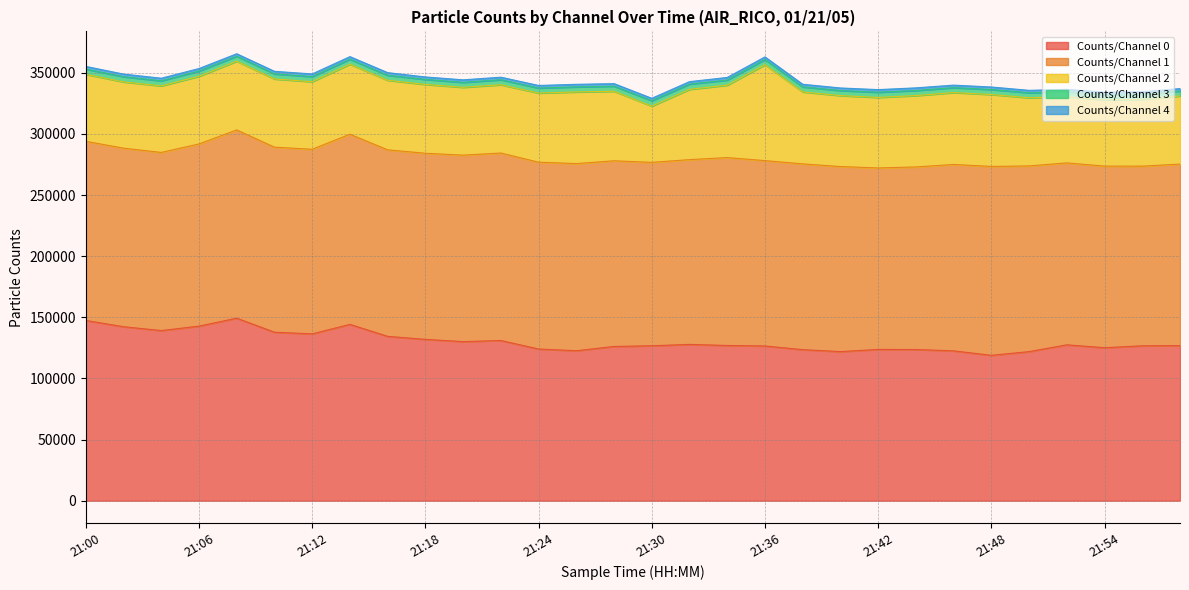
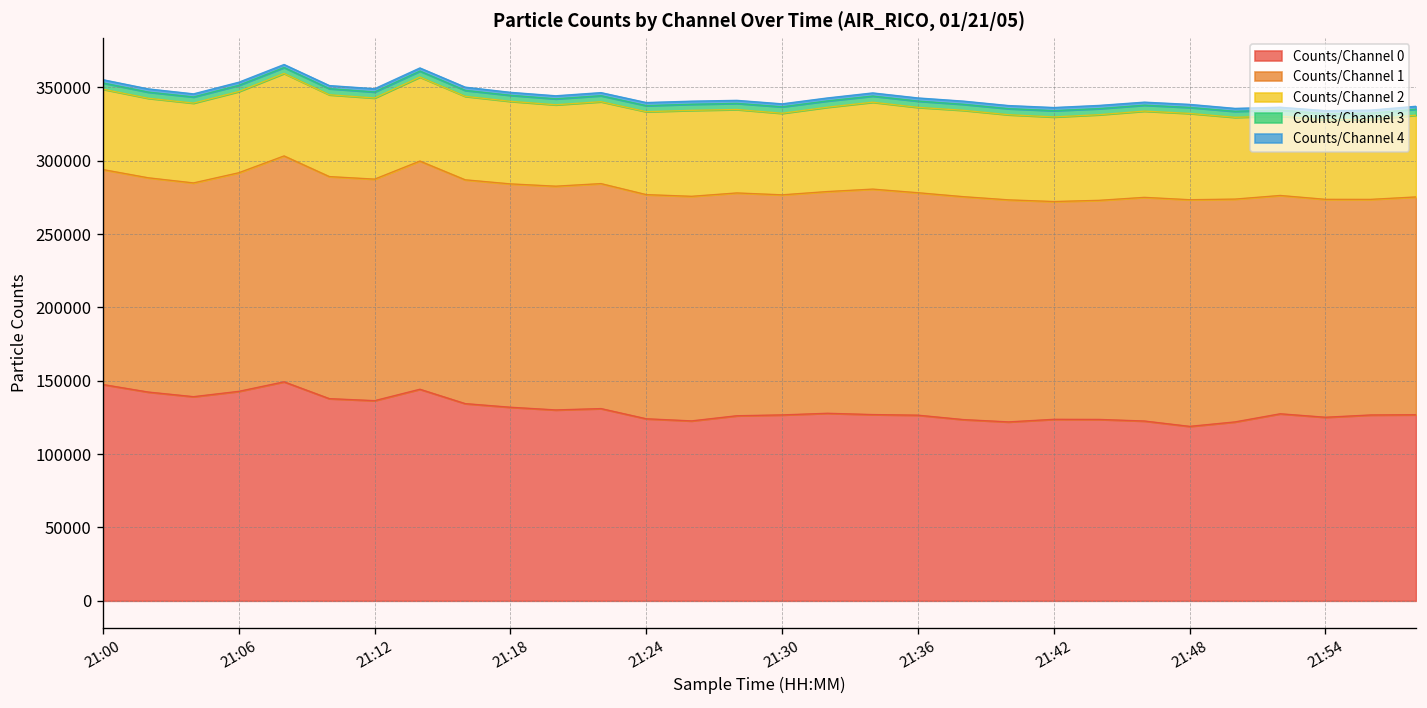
  {
    "Counts/Channel 2": {
      "21:00": 55000,
      "21:06": 55000,
      "21:12": 55000,
      "21:18": 56000,
      "21:24": 57000,
-     "21:30": 46000,
-     "21:36": 78000,
+     "21:30": 56000,
+     "21:36": 58000,
      "21:42": 58000,
      "21:48": 59000
    },
    "Counts/Channel 3": {
      "21:00": 4000,
      "21:06": 4000,
      "21:12": 4000,
      "21:24": 4000,
      "21:36": 4000,
      "21:42": 4000
    },
    "Counts/Channel 4": {
      "21:00": 2000,
      "21:06": 2000,
      "21:12": 2000,
      "21:24": 2000,
      "21:36": 2000,
      "21:42": 2000
    }
  }
